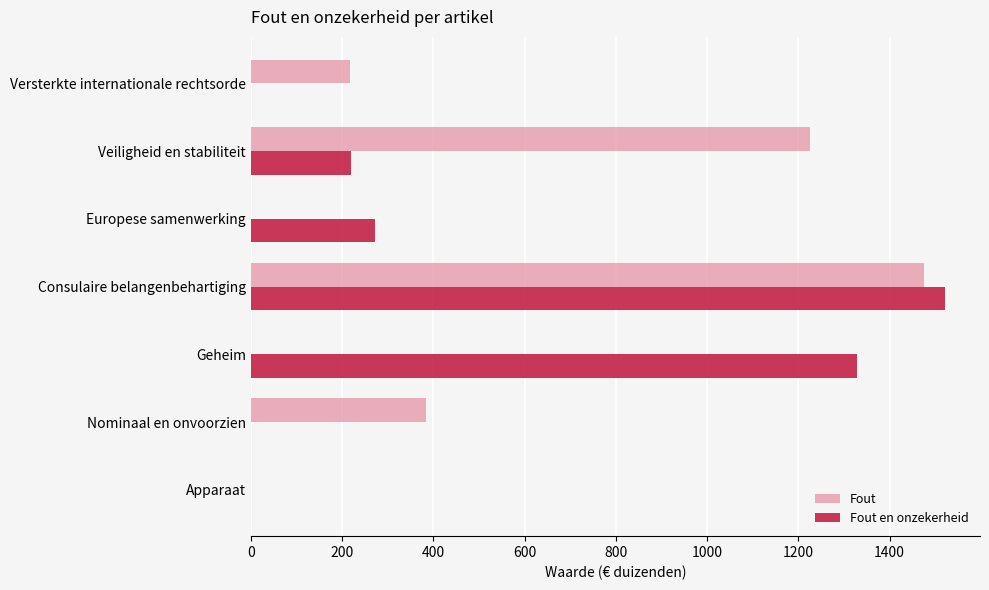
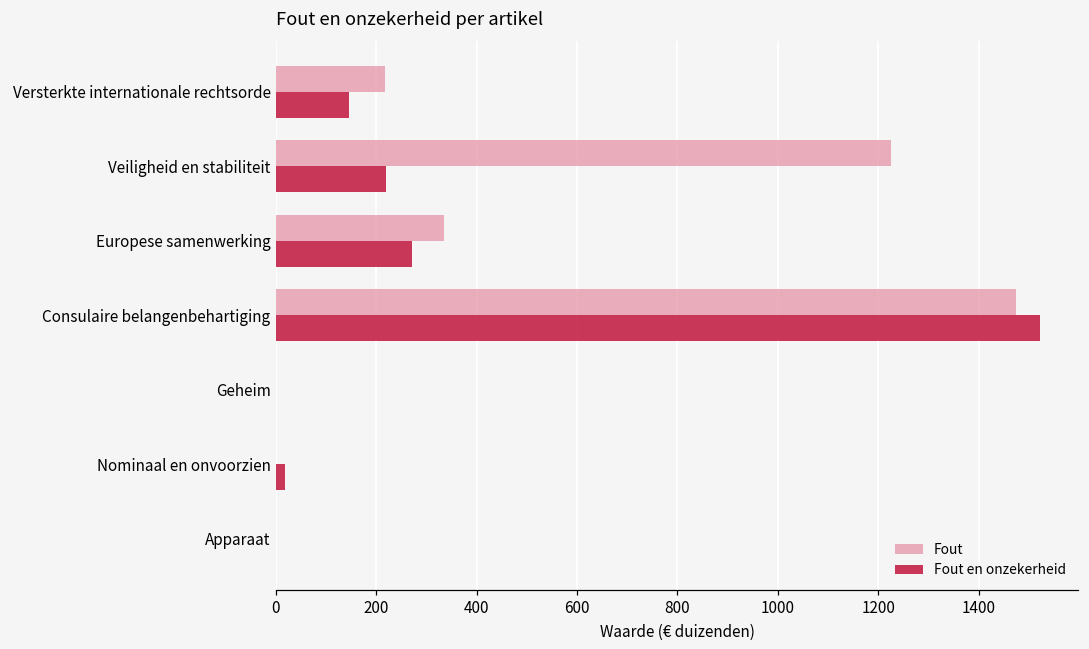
  {
    "Fout": {
      "Versterkte internationale rechtsorde": 220,
      "Veiligheid en stabiliteit": 1230,
-     "Europese samenwerking": 0,
+     "Europese samenwerking": 330,
      "Consulaire belangenbehartiging": 1480,
      "Geheim": 0,
-     "Nominaal en onvoorzien": 380,
+     "Nominaal en onvoorzien": 0,
      "Apparaat": 0
    },
    "Fout en onzekerheid": {
-     "Versterkte internationale rechtsorde": 0,
+     "Versterkte internationale rechtsorde": 150,
      "Veiligheid en stabiliteit": 220,
      "Europese samenwerking": 270,
      "Consulaire belangenbehartiging": 1520,
-     "Geheim": 1330,
-     "Nominaal en onvoorzien": 0,
+     "Geheim": 0,
+     "Nominaal en onvoorzien": 20,
      "Apparaat": 0
    }
  }
